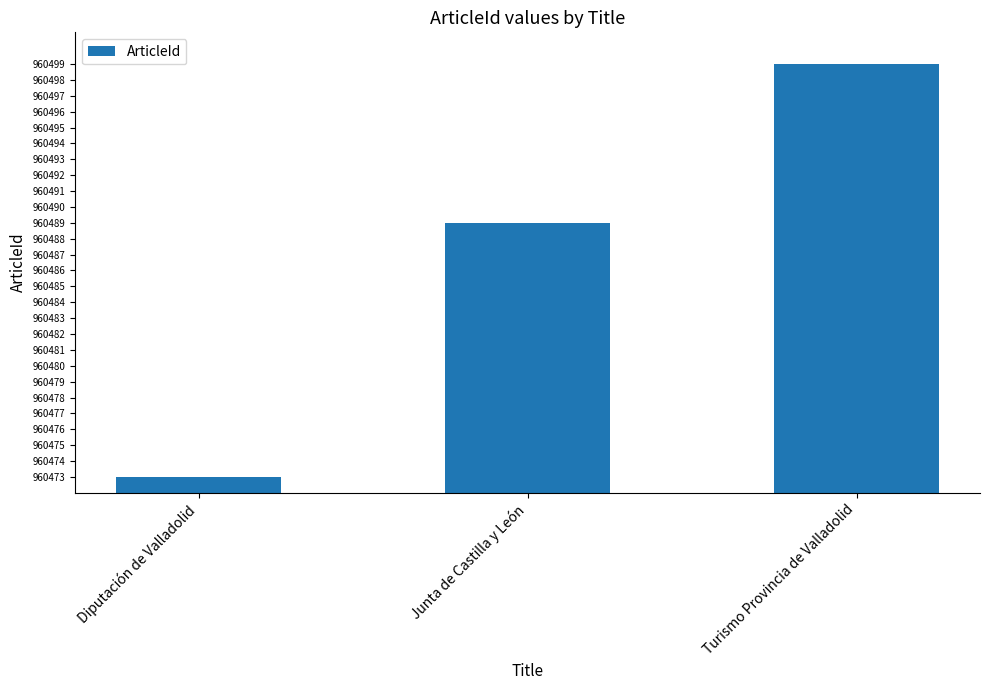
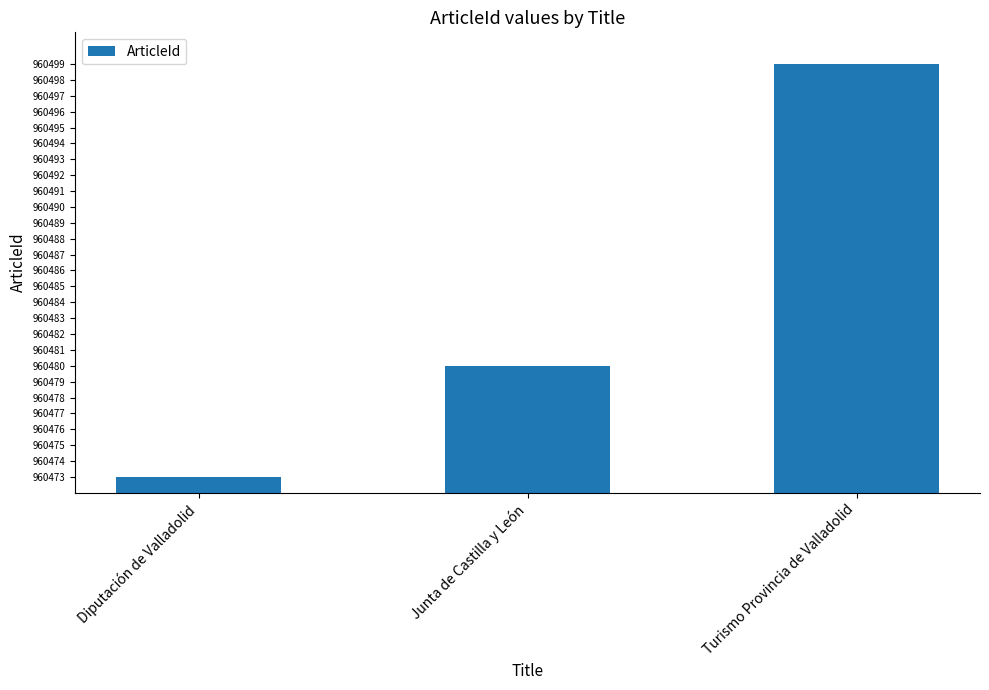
  {
    "Diputación de Valladolid": 960473,
-   "Junta de Castilla y León": 960489,
+   "Junta de Castilla y León": 960480,
    "Turismo Provincia de Valladolid": 960499
  }
